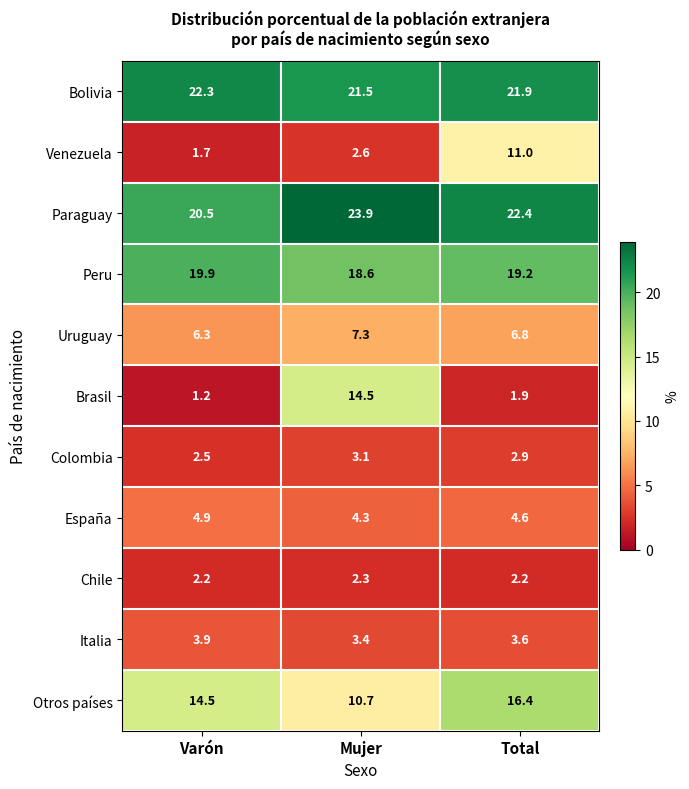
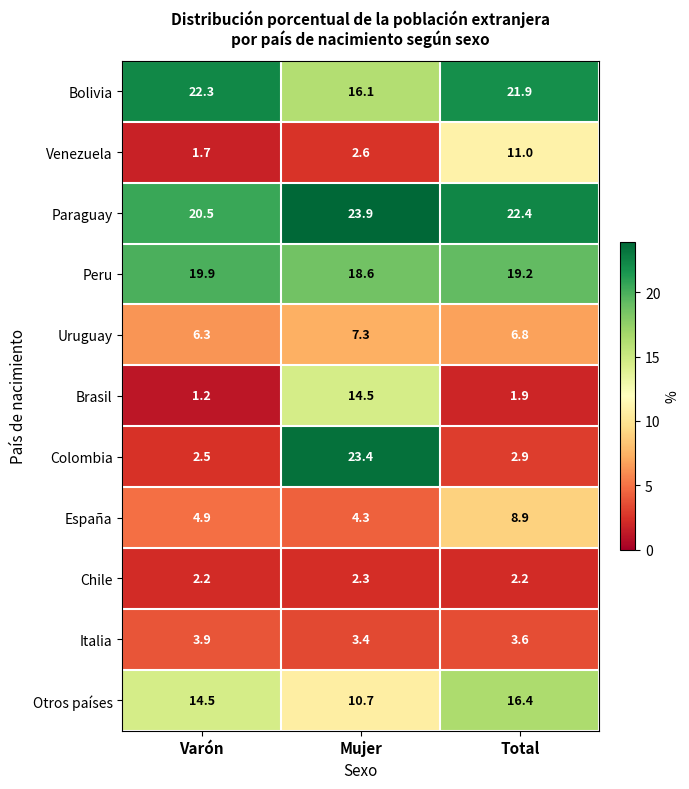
  {
    "Bolivia": {
      "Varón": 22.3,
-     "Mujer": 21.5,
+     "Mujer": 16.1,
      "Total": 21.9
    },
    "Venezuela": {
      "Varón": 1.7,
      "Mujer": 2.6,
      "Total": 11.0
    },
    "Paraguay": {
      "Varón": 20.5,
      "Mujer": 23.9,
      "Total": 22.4
    },
    "Peru": {
      "Varón": 19.9,
      "Mujer": 18.6,
      "Total": 19.2
    },
    "Uruguay": {
      "Varón": 6.3,
      "Mujer": 7.3,
      "Total": 6.8
    },
    "Brasil": {
      "Varón": 1.2,
      "Mujer": 14.5,
      "Total": 1.9
    },
    "Colombia": {
      "Varón": 2.5,
-     "Mujer": 3.1,
+     "Mujer": 23.4,
      "Total": 2.9
    },
    "España": {
      "Varón": 4.9,
      "Mujer": 4.3,
-     "Total": 4.6
+     "Total": 8.9
    },
    "Chile": {
      "Varón": 2.2,
      "Mujer": 2.3,
      "Total": 2.2
    },
    "Italia": {
      "Varón": 3.9,
      "Mujer": 3.4,
      "Total": 3.6
    },
    "Otros países": {
      "Varón": 14.5,
      "Mujer": 10.7,
      "Total": 16.4
    }
  }
